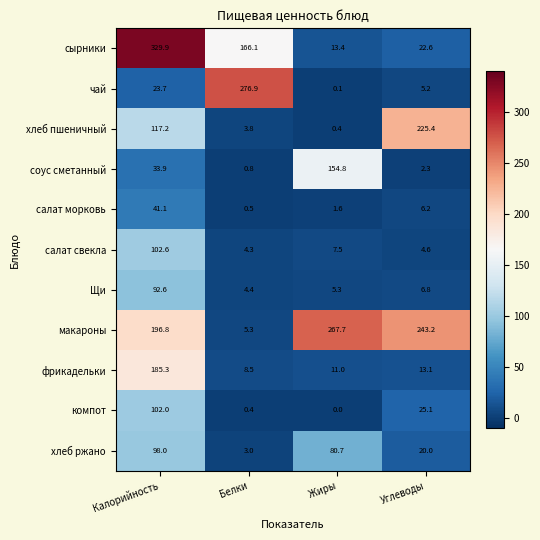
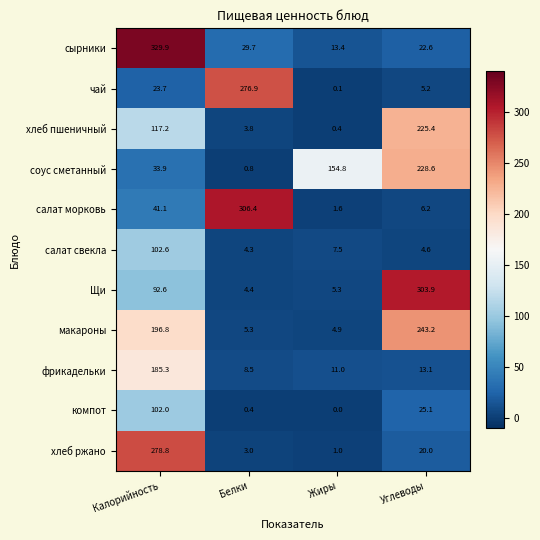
  {
    "сырники": {
      "Калорийность": 329.9,
-     "Белки": 166.1,
+     "Белки": 29.7,
      "Жиры": 13.4,
      "Углеводы": 22.6
    },
    "чай": {
      "Калорийность": 23.7,
      "Белки": 276.9,
      "Жиры": 0.1,
      "Углеводы": 5.2
    },
    "хлеб пшеничный": {
      "Калорийность": 117.2,
      "Белки": 3.8,
      "Жиры": 0.4,
      "Углеводы": 225.4
    },
    "соус сметанный": {
      "Калорийность": 33.9,
      "Белки": 0.8,
      "Жиры": 154.8,
-     "Углеводы": 2.3
+     "Углеводы": 228.6
    },
    "салат морковь": {
      "Калорийность": 41.1,
-     "Белки": 0.5,
+     "Белки": 306.4,
      "Жиры": 1.6,
      "Углеводы": 6.2
    },
    "салат свекла": {
      "Калорийность": 102.6,
      "Белки": 4.3,
      "Жиры": 7.5,
      "Углеводы": 4.6
    },
    "Щи": {
      "Калорийность": 92.6,
      "Белки": 4.4,
      "Жиры": 5.3,
-     "Углеводы": 6.8
+     "Углеводы": 303.9
    },
    "макароны": {
      "Калорийность": 196.8,
      "Белки": 5.3,
-     "Жиры": 267.7,
+     "Жиры": 4.9,
      "Углеводы": 243.2
    },
    "фрикадельки": {
      "Калорийность": 185.3,
      "Белки": 8.5,
      "Жиры": 11.0,
      "Углеводы": 13.1
    },
    "компот": {
      "Калорийность": 102.0,
      "Белки": 0.4,
      "Жиры": 0.0,
      "Углеводы": 25.1
    },
    "хлеб ржано": {
-     "Калорийность": 98.0,
+     "Калорийность": 278.8,
      "Белки": 3.0,
-     "Жиры": 80.7,
+     "Жиры": 1.0,
      "Углеводы": 20.0
    }
  }
